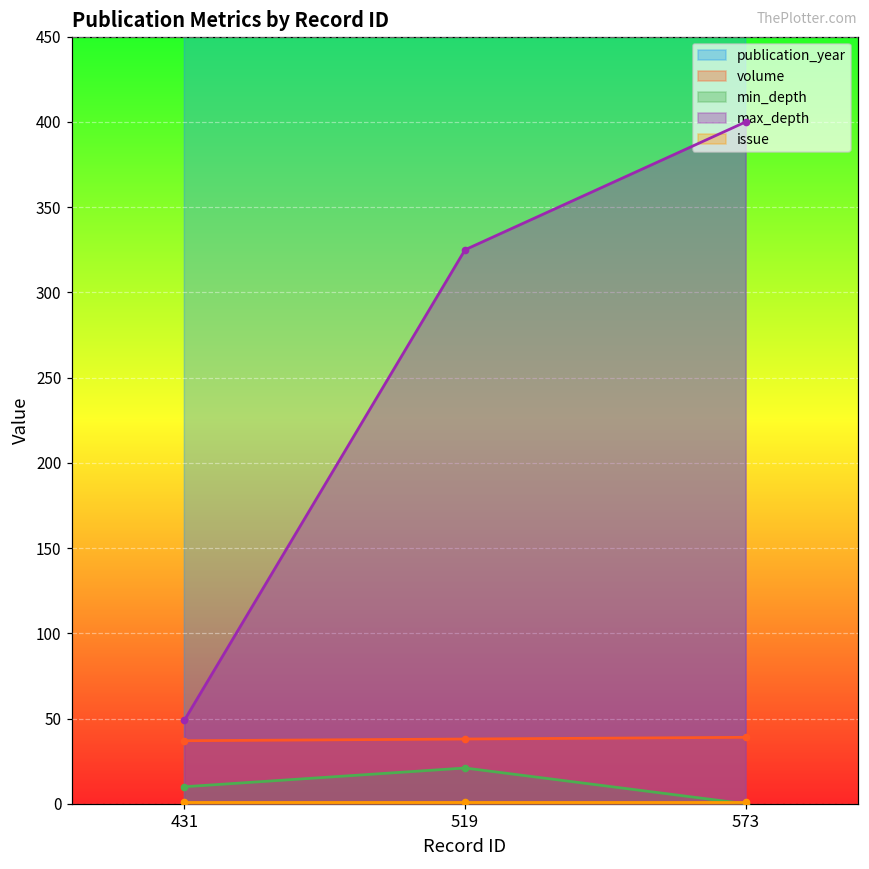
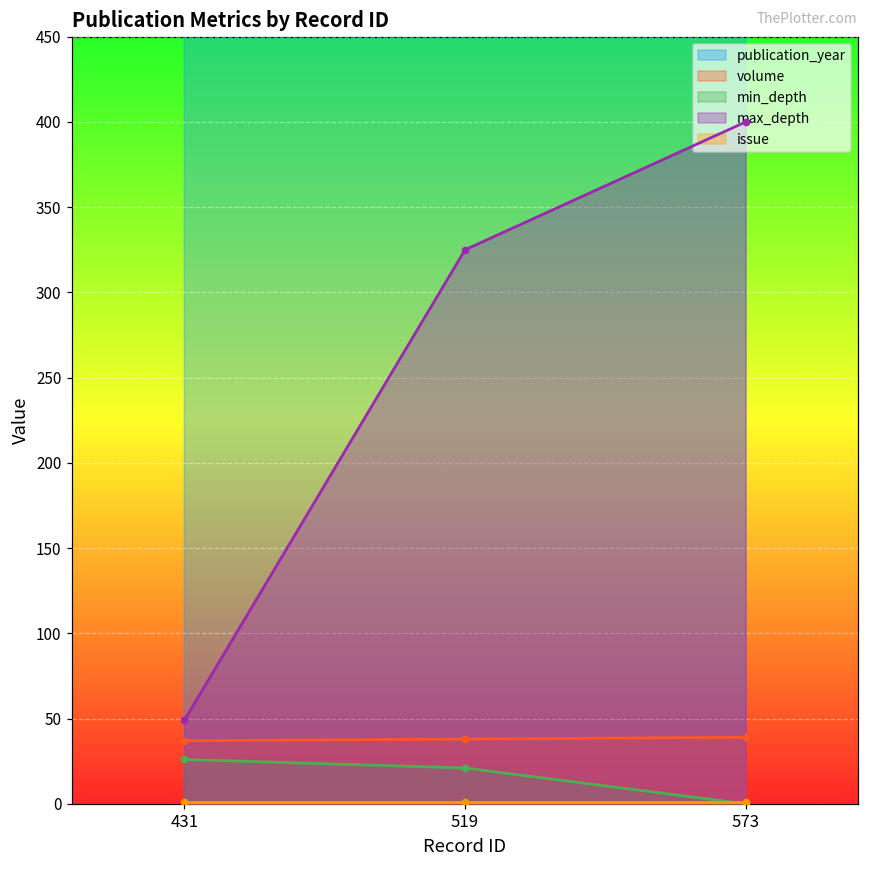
  {
    "min_depth": {
-     "431": 10,
+     "431": 26,
      "519": 21
    },
    "max_depth": {
      "431": 49,
      "519": 325
    }
  }
